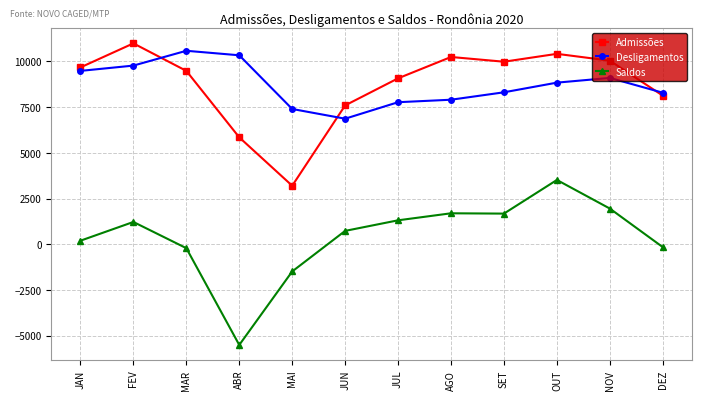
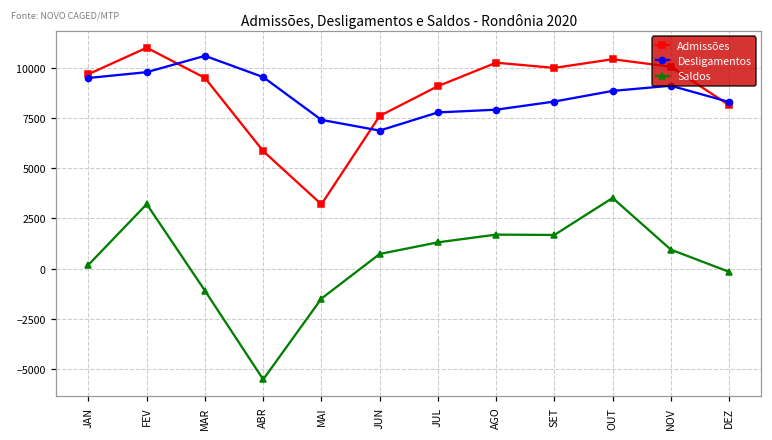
  {
    "Admissões": {
      "JAN": 9700,
      "FEV": 11000,
      "MAR": 9500,
      "ABR": 5800,
      "MAI": 3200,
      "JUN": 7600,
      "JUL": 9100,
      "AGO": 10200,
      "SET": 10000,
      "OUT": 10400,
      "DEZ": 8100
    },
    "Desligamentos": {
      "JAN": 9500,
      "FEV": 9800,
      "MAR": 10600,
-     "ABR": 10300,
+     "ABR": 9500,
      "MAI": 7400,
      "JUN": 6900,
      "JUL": 7800,
      "AGO": 7900,
      "SET": 8300,
      "OUT": 8800,
      "DEZ": 8300
    },
    "Saldos": {
      "JAN": 200,
-     "FEV": 1200,
-     "MAR": -200,
+     "FEV": 3200,
+     "MAR": -1100,
      "ABR": -5500,
      "MAI": -1500,
      "JUN": 700,
      "JUL": 1300,
      "AGO": 1700,
      "SET": 1700,
      "OUT": 3500,
-     "NOV": 2000,
+     "NOV": 900,
      "DEZ": -200
    }
  }
